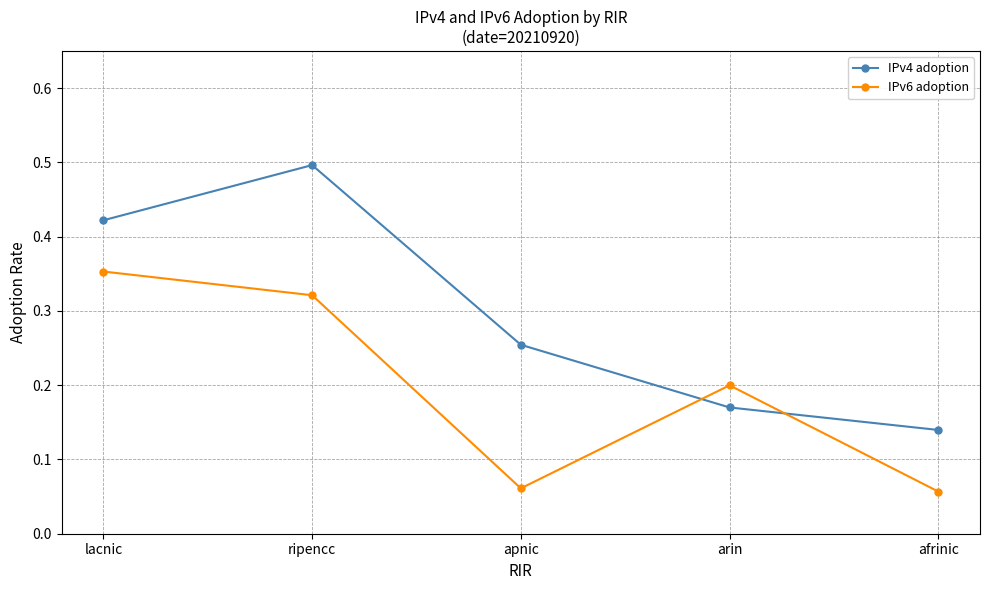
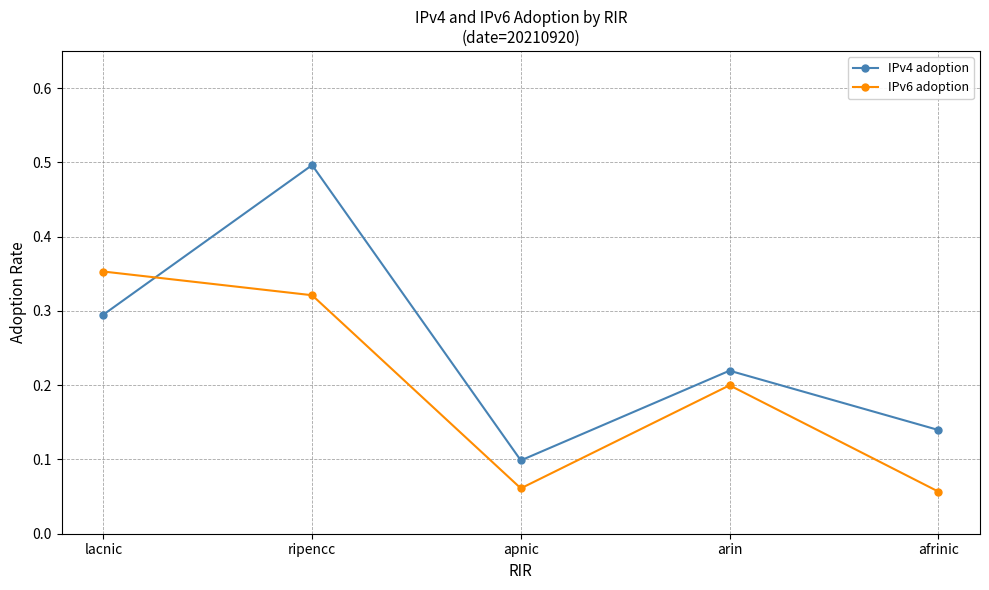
  {
    "IPv4 adoption": {
-     "lacnic": 0.42,
+     "lacnic": 0.30,
      "ripencc": 0.50,
-     "apnic": 0.25,
-     "arin": 0.17,
+     "apnic": 0.10,
+     "arin": 0.22,
      "afrinic": 0.14
    },
    "IPv6 adoption": {
      "lacnic": 0.35,
      "ripencc": 0.32,
      "apnic": 0.06,
      "arin": 0.20,
      "afrinic": 0.06
    }
  }
